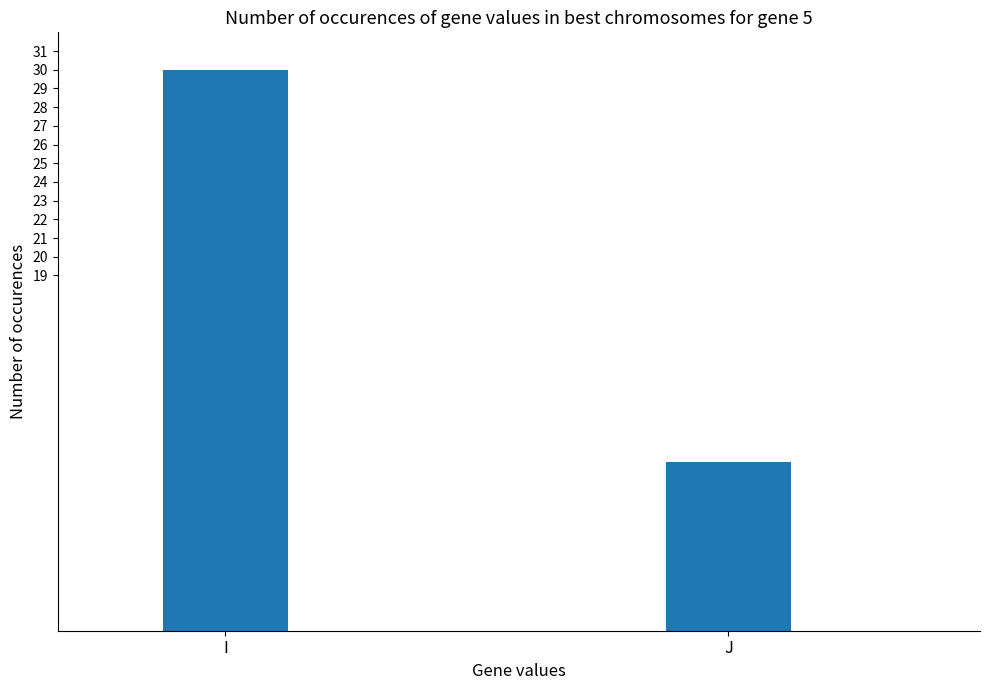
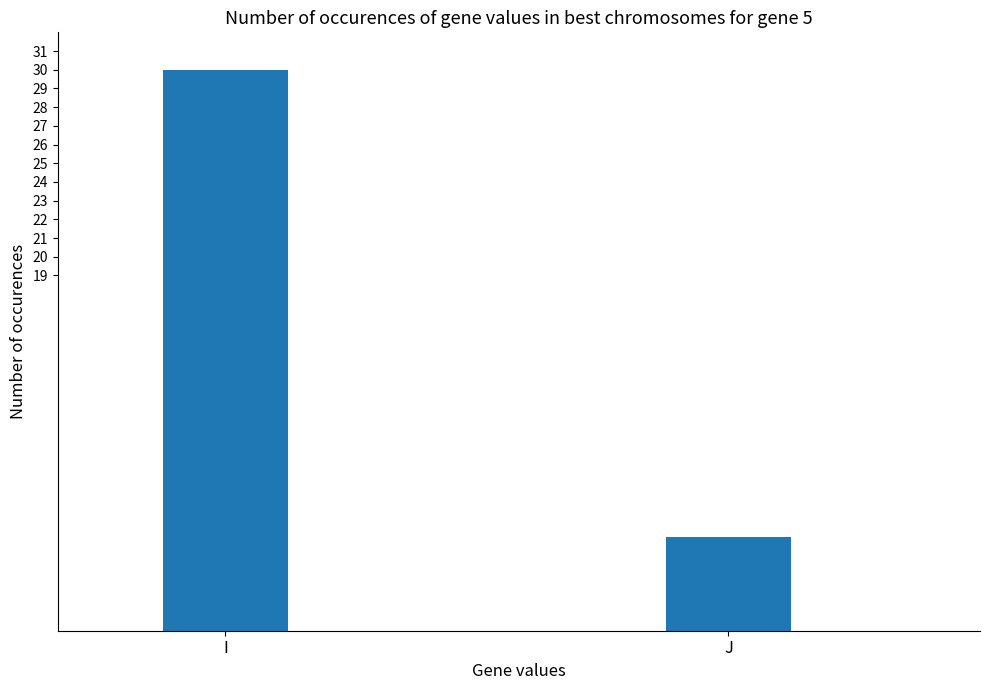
  {
    "I": 30,
-   "J": 9
+   "J": 5
  }
